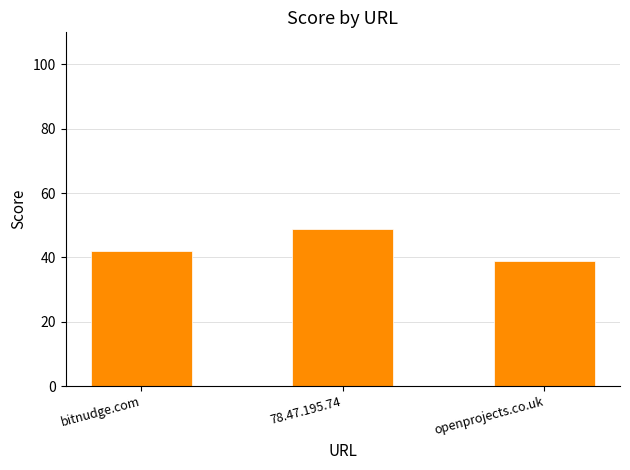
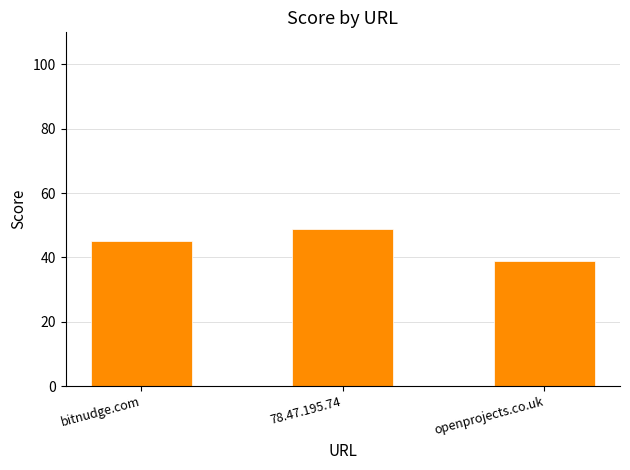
  {
-   "bitnudge.com": 42,
+   "bitnudge.com": 45,
    "78.47.195.74": 49,
    "openprojects.co.uk": 39
  }
